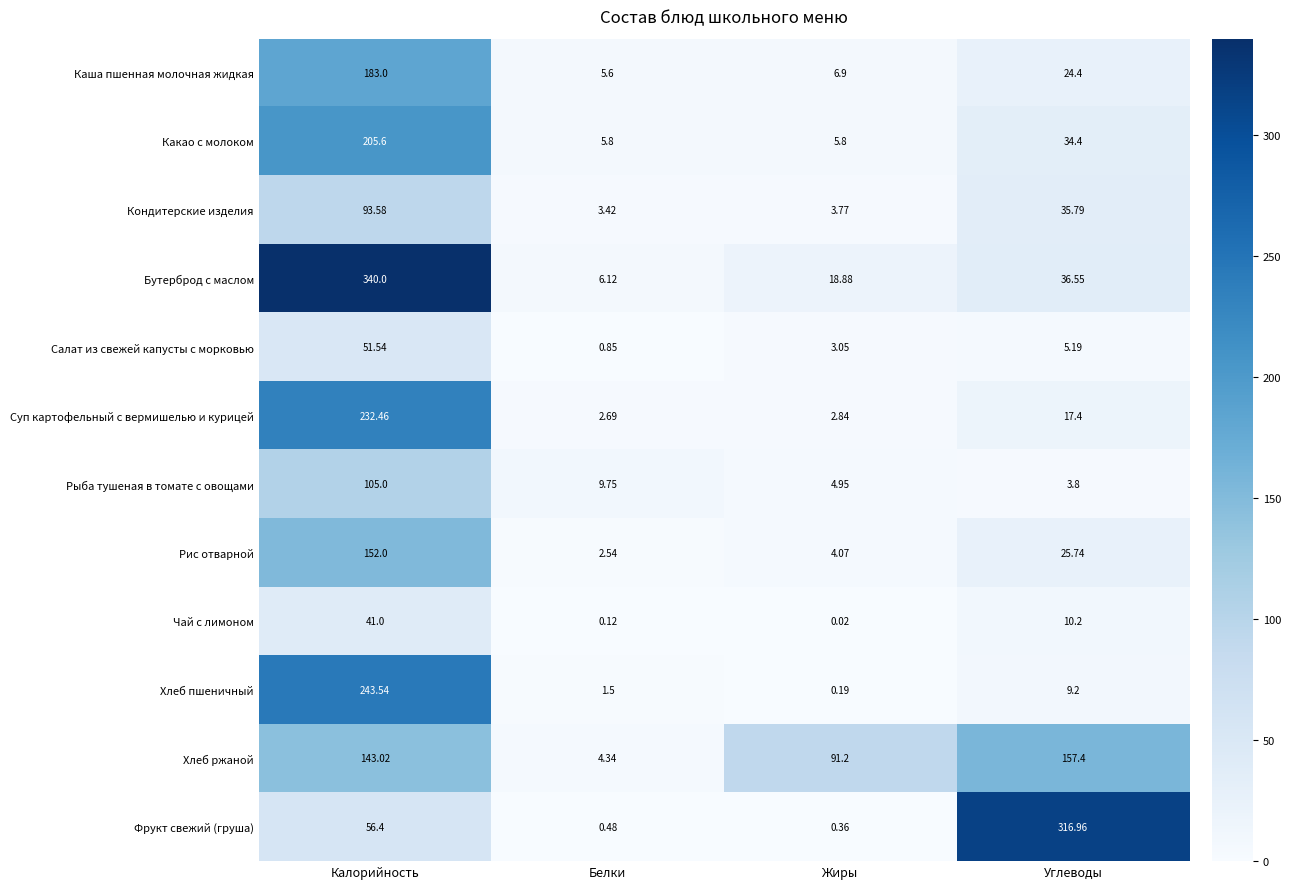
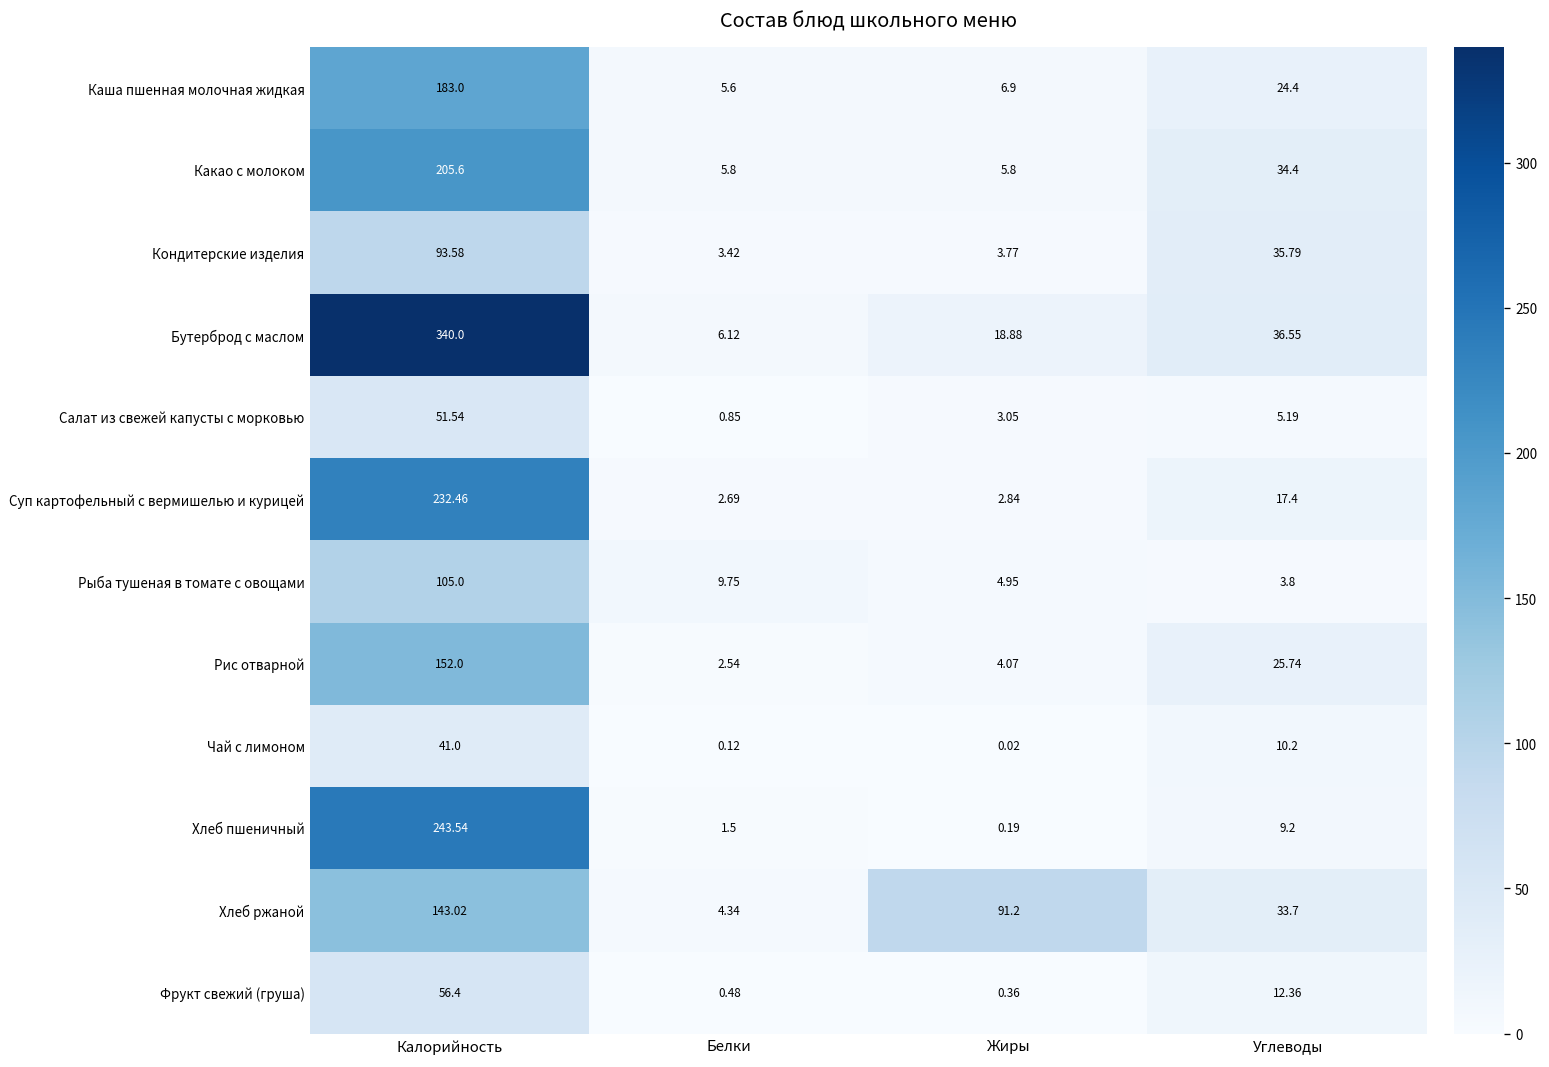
  {
    "Каша пшенная молочная жидкая": {
      "Калорийность": 183.0,
      "Белки": 5.6,
      "Жиры": 6.9,
      "Углеводы": 24.4
    },
    "Какао с молоком": {
      "Калорийность": 205.6,
      "Белки": 5.8,
      "Жиры": 5.8,
      "Углеводы": 34.4
    },
    "Кондитерские изделия": {
      "Калорийность": 93.58,
      "Белки": 3.42,
      "Жиры": 3.77,
      "Углеводы": 35.79
    },
    "Бутерброд с маслом": {
      "Калорийность": 340.0,
      "Белки": 6.12,
      "Жиры": 18.88,
      "Углеводы": 36.55
    },
    "Салат из свежей капусты с морковью": {
      "Калорийность": 51.54,
      "Белки": 0.85,
      "Жиры": 3.05,
      "Углеводы": 5.19
    },
    "Суп картофельный с вермишелью и курицей": {
      "Калорийность": 232.46,
      "Белки": 2.69,
      "Жиры": 2.84,
      "Углеводы": 17.4
    },
    "Рыба тушеная в томате с овощами": {
      "Калорийность": 105.0,
      "Белки": 9.75,
      "Жиры": 4.95,
      "Углеводы": 3.8
    },
    "Рис отварной": {
      "Калорийность": 152.0,
      "Белки": 2.54,
      "Жиры": 4.07,
      "Углеводы": 25.74
    },
    "Чай с лимоном": {
      "Калорийность": 41.0,
      "Белки": 0.12,
      "Жиры": 0.02,
      "Углеводы": 10.2
    },
    "Хлеб пшеничный": {
      "Калорийность": 243.54,
      "Белки": 1.5,
      "Жиры": 0.19,
      "Углеводы": 9.2
    },
    "Хлеб ржаной": {
      "Калорийность": 143.02,
      "Белки": 4.34,
      "Жиры": 91.2,
-     "Углеводы": 157.4
+     "Углеводы": 33.7
    },
    "Фрукт свежий (груша)": {
      "Калорийность": 56.4,
      "Белки": 0.48,
      "Жиры": 0.36,
-     "Углеводы": 316.96
+     "Углеводы": 12.36
    }
  }
